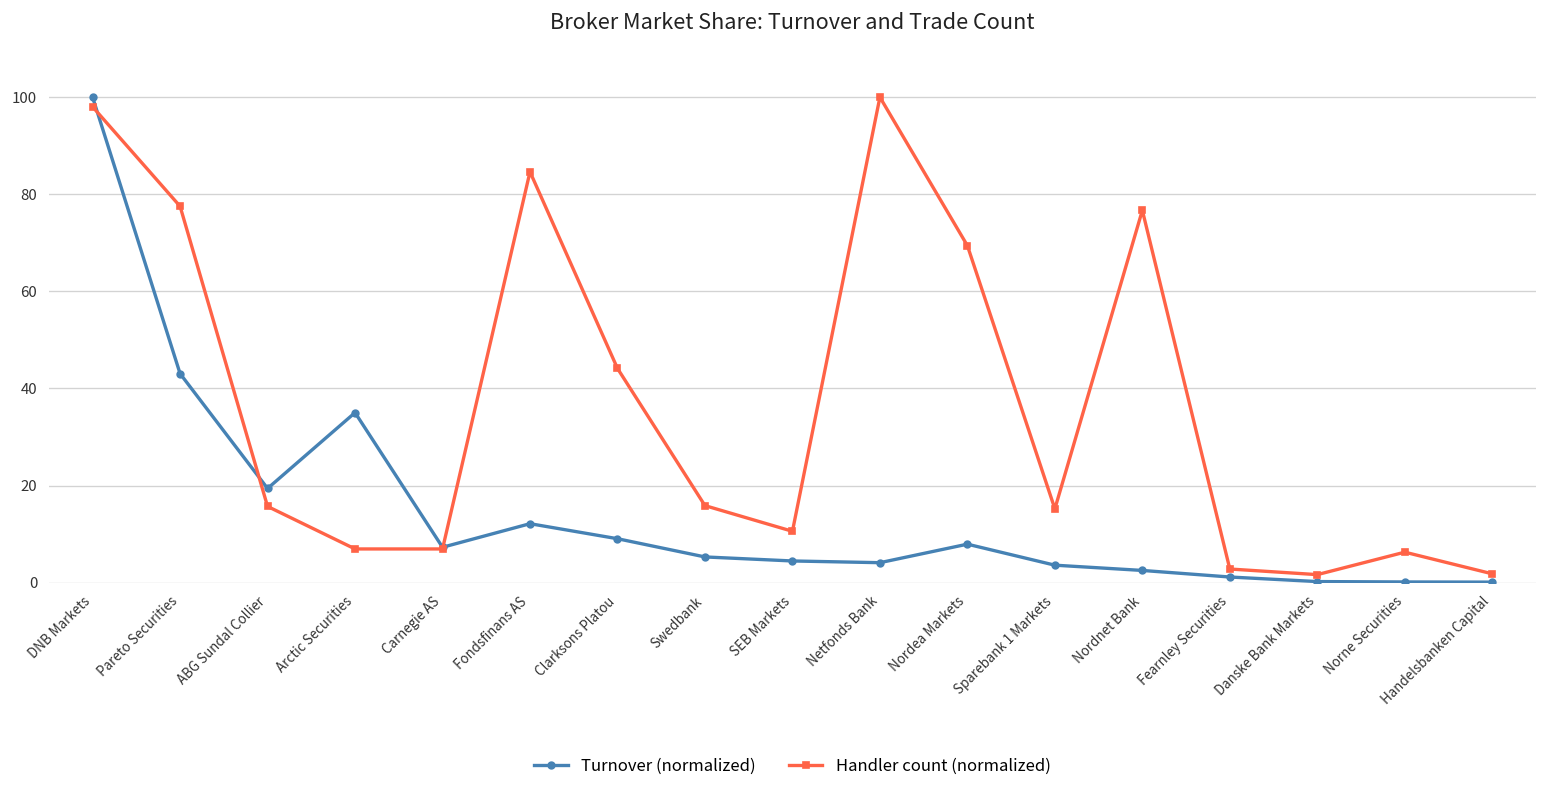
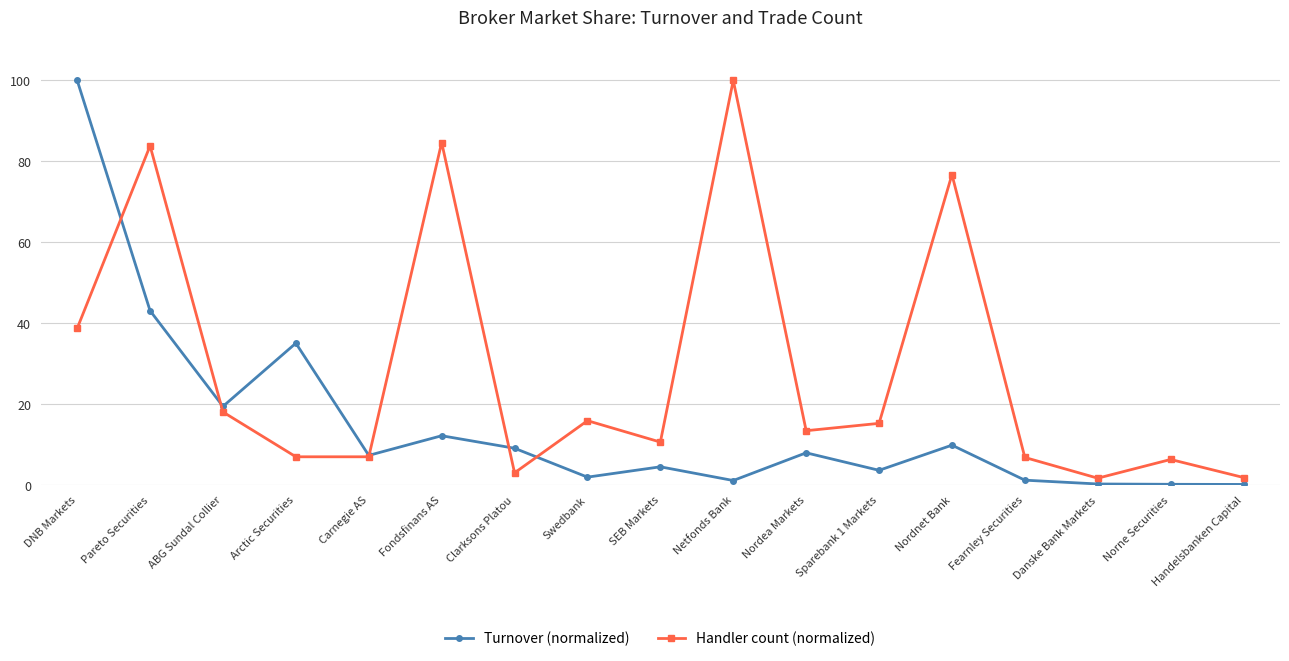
  {
    "Turnover (normalized)": {
      "DNB Markets": 100,
      "Pareto Securities": 43,
      "ABG Sundal Collier": 19,
      "Arctic Securities": 35,
      "Fondsfinans AS": 12,
      "Clarksons Platou": 9,
-     "Swedbank": 5,
+     "Swedbank": 2,
      "SEB Markets": 4,
-     "Netfonds Bank": 4,
+     "Netfonds Bank": 1,
      "Nordea Markets": 8,
      "Sparebank 1 Markets": 4,
-     "Nordnet Bank": 3,
+     "Nordnet Bank": 10,
      "Fearnley Securities": 1,
      "Danske Bank Markets": 0,
      "Norne Securities": 0,
      "Handelsbanken Capital": 0
    },
    "Handler count (normalized)": {
-     "DNB Markets": 98,
-     "Pareto Securities": 78,
-     "ABG Sundal Collier": 16,
+     "DNB Markets": 39,
+     "Pareto Securities": 84,
+     "ABG Sundal Collier": 18,
      "Arctic Securities": 7,
      "Fondsfinans AS": 85,
-     "Clarksons Platou": 44,
+     "Clarksons Platou": 3,
      "Swedbank": 16,
      "SEB Markets": 11,
      "Netfonds Bank": 100,
-     "Nordea Markets": 69,
+     "Nordea Markets": 13,
      "Sparebank 1 Markets": 15,
      "Nordnet Bank": 77,
-     "Fearnley Securities": 3,
+     "Fearnley Securities": 7,
      "Danske Bank Markets": 2,
      "Norne Securities": 6,
      "Handelsbanken Capital": 2
    }
  }
